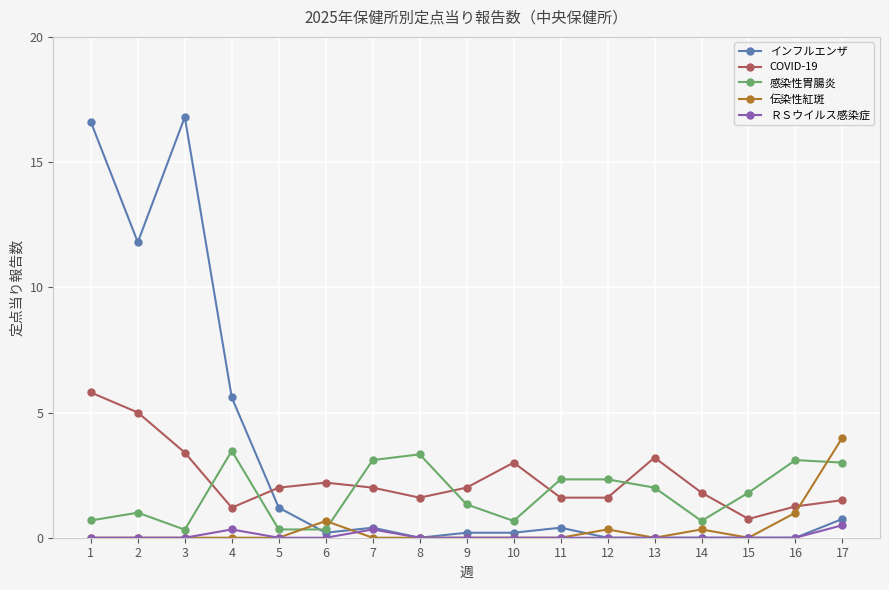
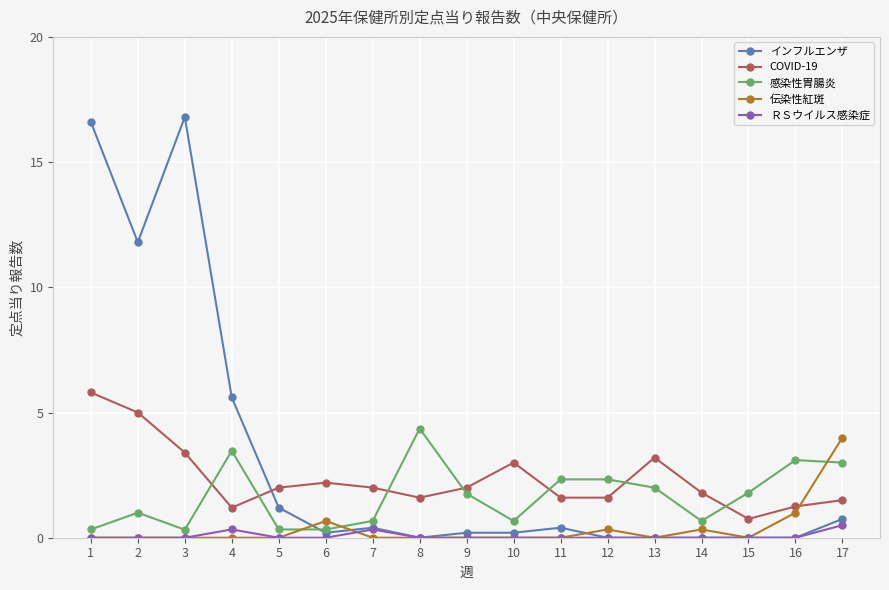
  {
    "感染性胃腸炎": {
-     "1": 0.7,
+     "1": 0.3,
      "2": 1.0,
      "3": 0.3,
      "4": 3.5,
      "5": 0.3,
      "6": 0.3,
-     "7": 3.1,
-     "8": 3.3,
-     "9": 1.3,
+     "7": 0.7,
+     "8": 4.4,
+     "9": 1.8,
      "10": 0.7,
      "11": 2.3,
      "12": 2.3,
      "13": 2.0,
      "14": 0.7,
      "15": 1.8,
      "16": 3.1,
      "17": 3.0
    }
  }
